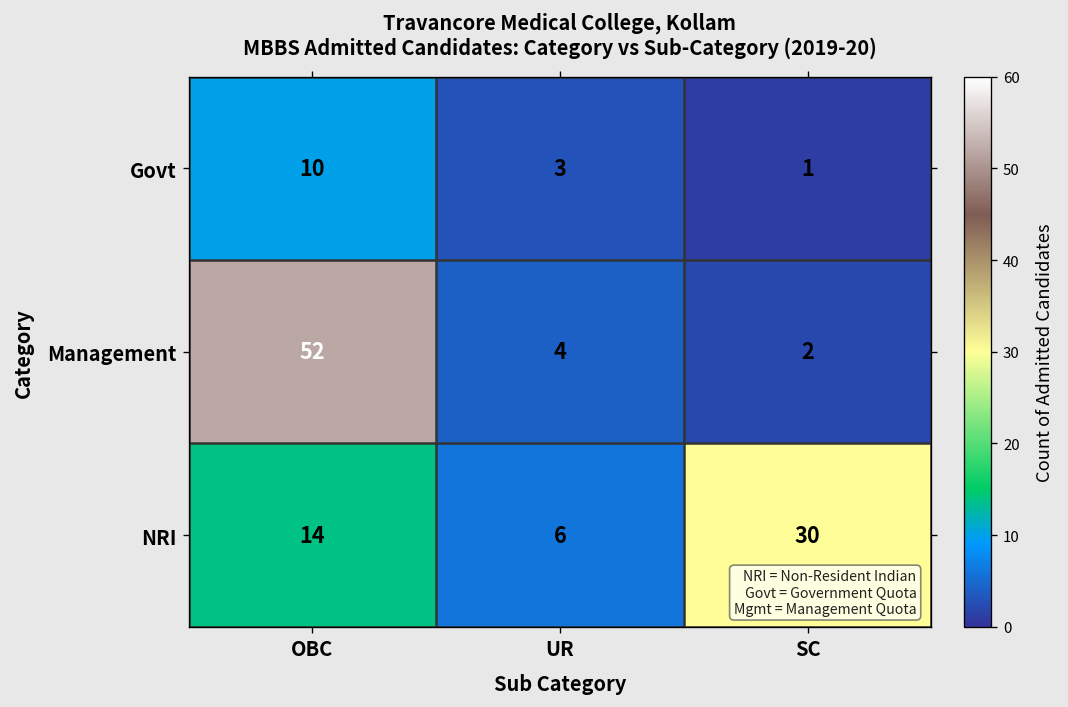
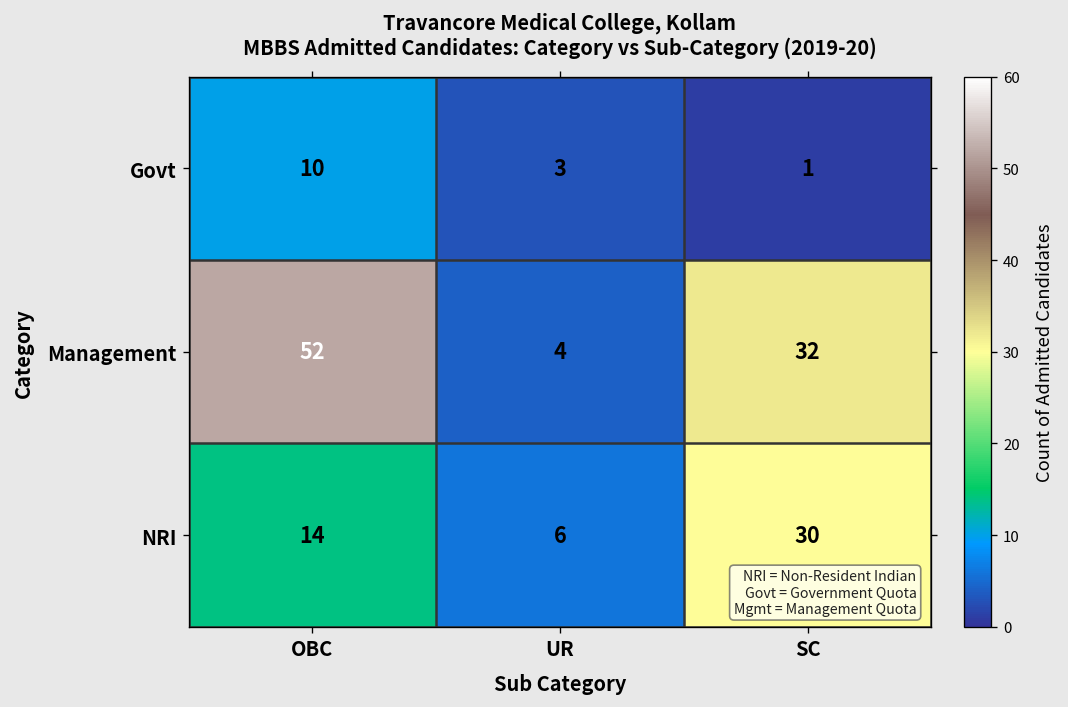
  {
    "Govt": {
      "OBC": 10,
      "UR": 3,
      "SC": 1
    },
    "Management": {
      "OBC": 52,
      "UR": 4,
-     "SC": 2
+     "SC": 32
    },
    "NRI": {
      "OBC": 14,
      "UR": 6,
      "SC": 30
    }
  }
